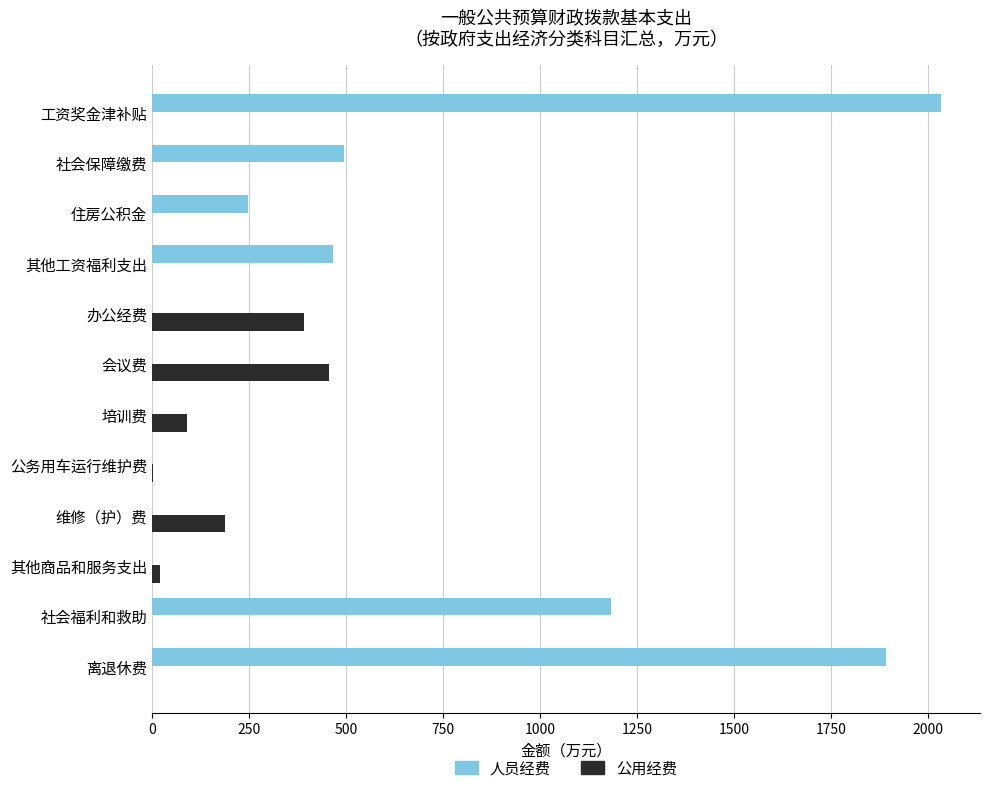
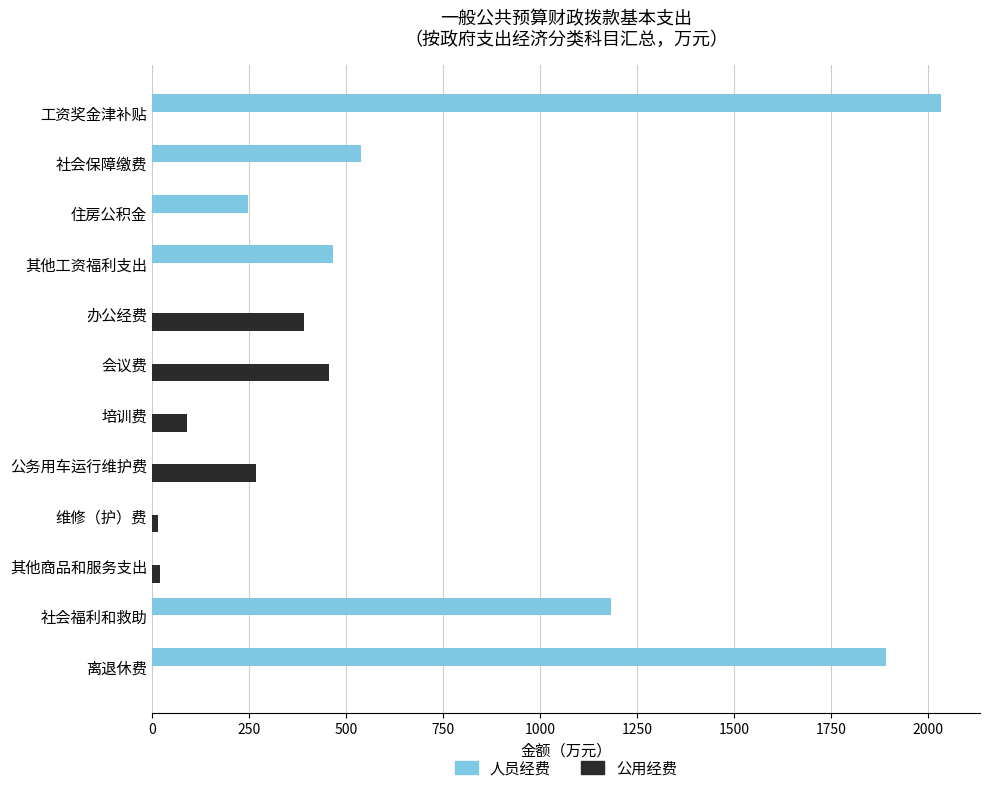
  {
    "人员经费": {
      "工资奖金津补贴": 2030,
-     "社会保障缴费": 500,
+     "社会保障缴费": 540,
      "住房公积金": 250,
      "其他工资福利支出": 470,
      "办公经费": 0,
      "会议费": 0,
      "培训费": 0,
      "公务用车运行维护费": 0,
      "维修（护）费": 0,
      "其他商品和服务支出": 0,
      "社会福利和救助": 1180,
      "离退休费": 1890
    },
    "公用经费": {
      "工资奖金津补贴": 0,
      "社会保障缴费": 0,
      "住房公积金": 0,
      "其他工资福利支出": 0,
      "办公经费": 390,
      "会议费": 460,
      "培训费": 90,
-     "公务用车运行维护费": 0,
-     "维修（护）费": 190,
+     "公务用车运行维护费": 270,
+     "维修（护）费": 20,
      "其他商品和服务支出": 20,
      "社会福利和救助": 0,
      "离退休费": 0
    }
  }
